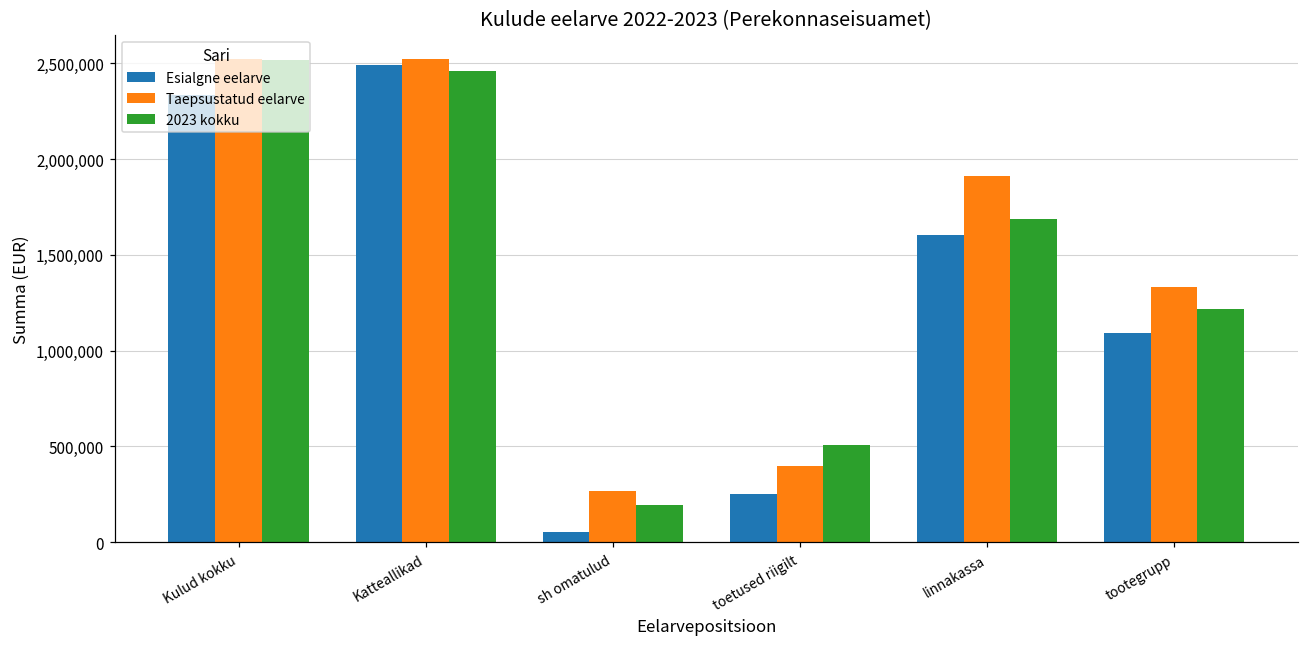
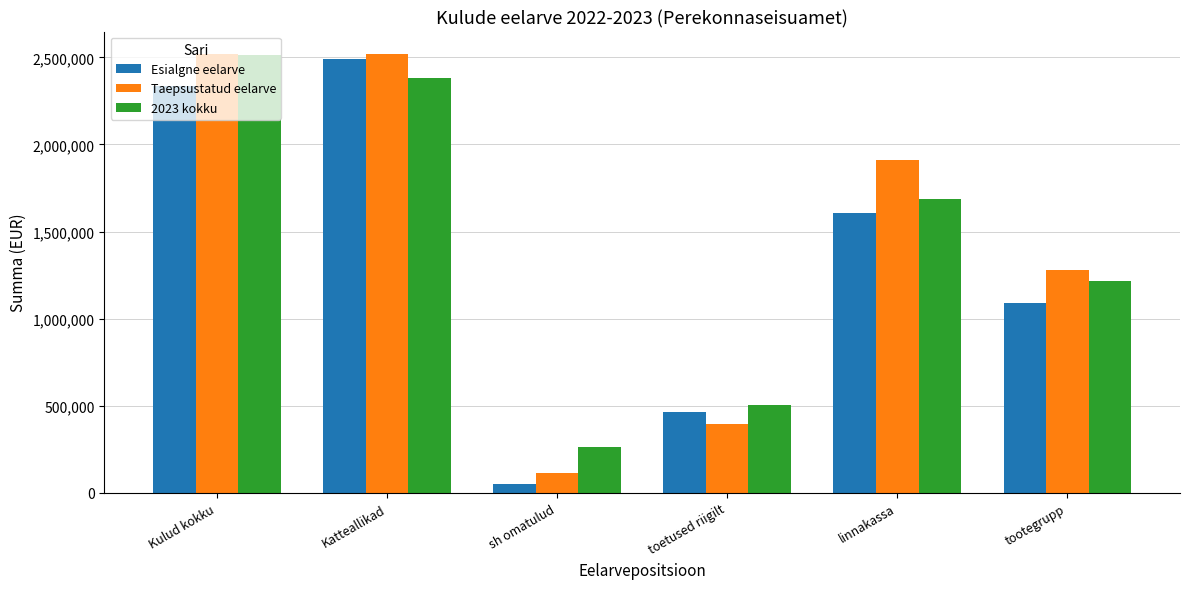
  {
    "Esialgne eelarve": {
      "Katteallikad": "2,490,000",
      "sh omatulud": "50,000",
-     "toetused riigilt": "250,000",
+     "toetused riigilt": "460,000",
      "linnakassa": "1,600,000",
      "tootegrupp": "1,090,000"
    },
    "Taepsustatud eelarve": {
      "Katteallikad": "2,520,000",
-     "sh omatulud": "270,000",
+     "sh omatulud": "120,000",
      "toetused riigilt": "400,000",
      "linnakassa": "1,910,000",
-     "tootegrupp": "1,330,000"
+     "tootegrupp": "1,280,000"
    },
    "2023 kokku": {
-     "Katteallikad": "2,460,000",
-     "sh omatulud": "190,000",
+     "Katteallikad": "2,380,000",
+     "sh omatulud": "270,000",
      "toetused riigilt": "510,000",
      "linnakassa": "1,690,000",
      "tootegrupp": "1,220,000"
    }
  }
